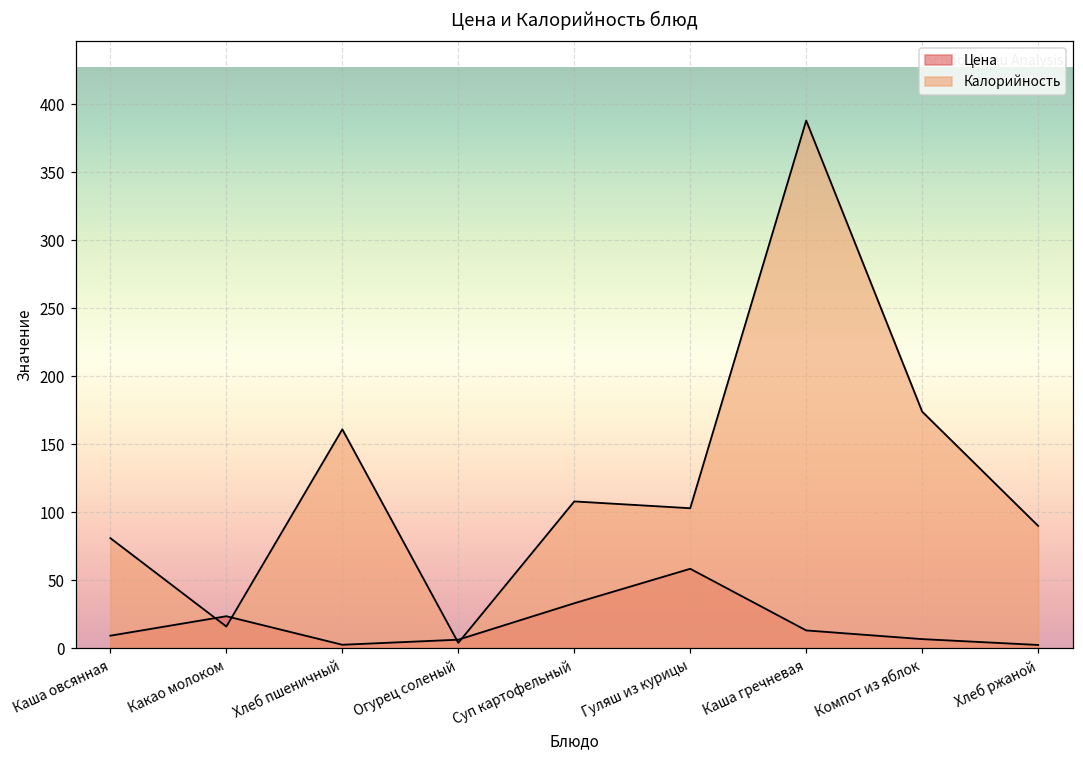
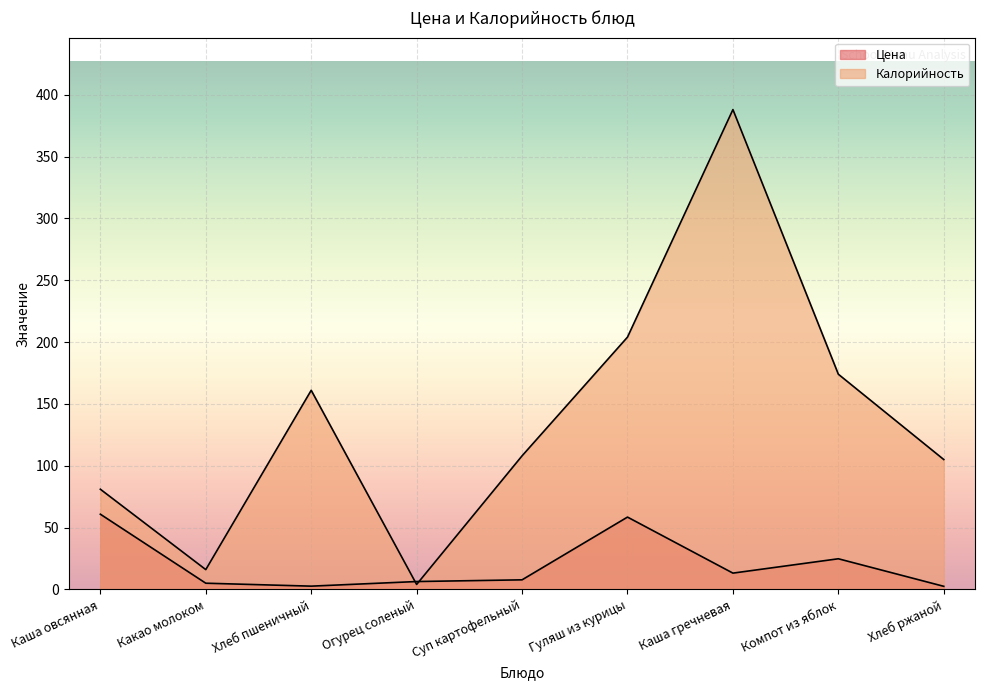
  {
    "Цена": {
-     "Каша овсянная": 9,
-     "Какао молоком": 24,
+     "Каша овсянная": 61,
+     "Какао молоком": 5,
      "Хлеб пшеничный": 3,
      "Огурец соленый": 6,
-     "Суп картофельный": 33,
+     "Суп картофельный": 8,
      "Гуляш из курицы": 58,
      "Каша гречневая": 13,
-     "Компот из яблок": 7,
+     "Компот из яблок": 25,
      "Хлеб ржаной": 2
    },
    "Калорийность": {
      "Каша овсянная": 81,
      "Какао молоком": 16,
      "Хлеб пшеничный": 161,
      "Огурец соленый": 4,
      "Суп картофельный": 108,
-     "Гуляш из курицы": 103,
+     "Гуляш из курицы": 204,
      "Каша гречневая": 388,
      "Компот из яблок": 174,
-     "Хлеб ржаной": 90
+     "Хлеб ржаной": 105
    }
  }
